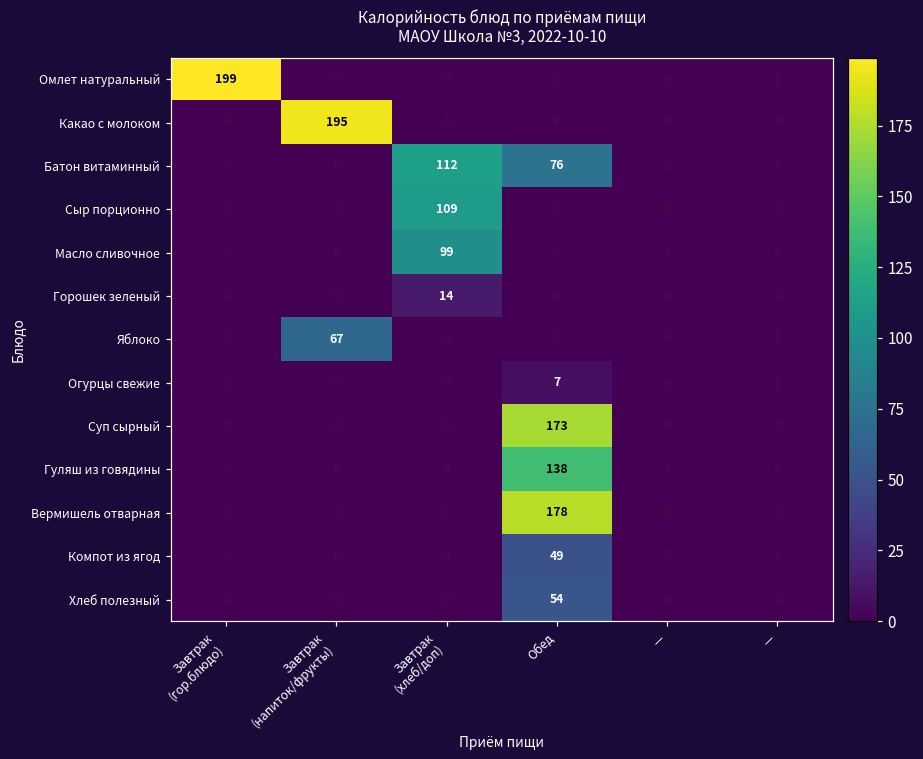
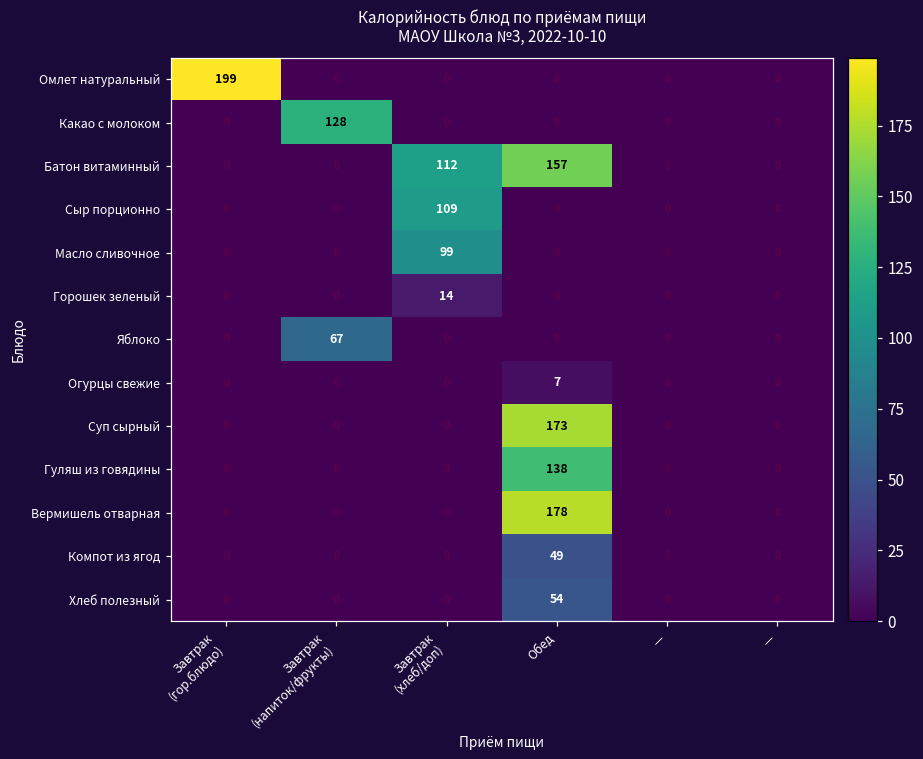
  {
    "Омлет натуральный": {
      "Завтрак (гор.блюдо)": 199
    },
    "Какао с молоком": {
-     "Завтрак (напиток/фрукты)": 195
+     "Завтрак (напиток/фрукты)": 128
    },
    "Батон витаминный": {
      "Завтрак (хлеб/доп)": 112,
-     "Обед": 76
+     "Обед": 157
    },
    "Сыр порционно": {
      "Завтрак (хлеб/доп)": 109
    },
    "Масло сливочное": {
      "Завтрак (хлеб/доп)": 99
    },
    "Горошек зеленый": {
      "Завтрак (хлеб/доп)": 14
    },
    "Яблоко": {
      "Завтрак (напиток/фрукты)": 67
    },
    "Огурцы свежие": {
      "Обед": 7
    },
    "Суп сырный": {
      "Обед": 173
    },
    "Гуляш из говядины": {
      "Обед": 138
    },
    "Вермишель отварная": {
      "Обед": 178
    },
    "Компот из ягод": {
      "Обед": 49
    },
    "Хлеб полезный": {
      "Обед": 54
    }
  }
